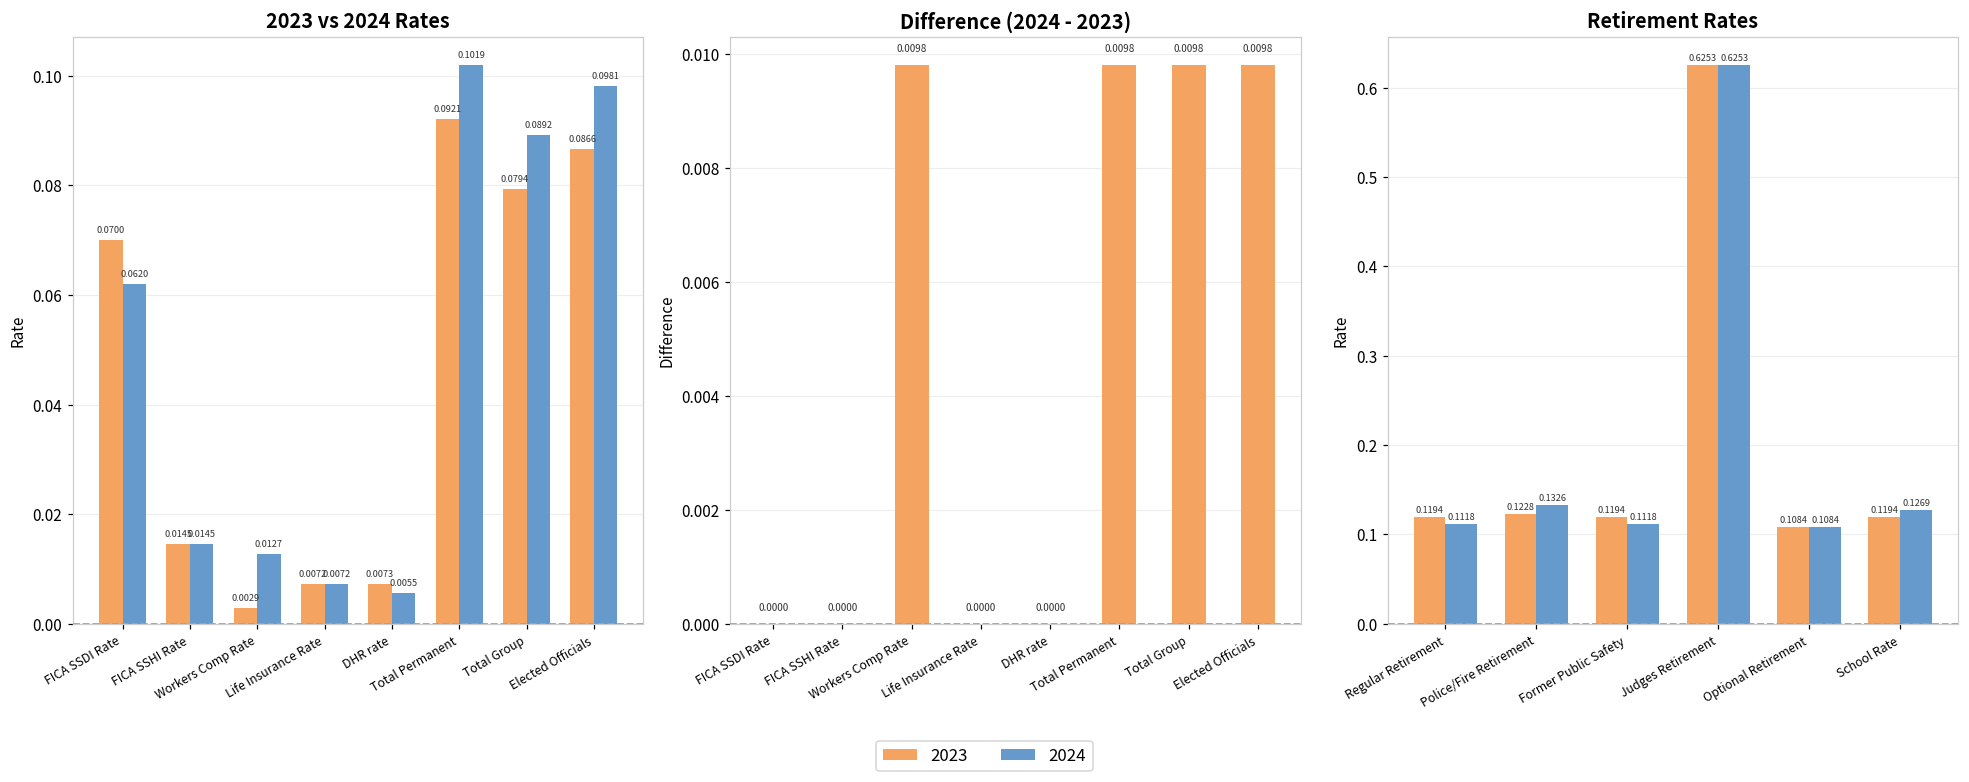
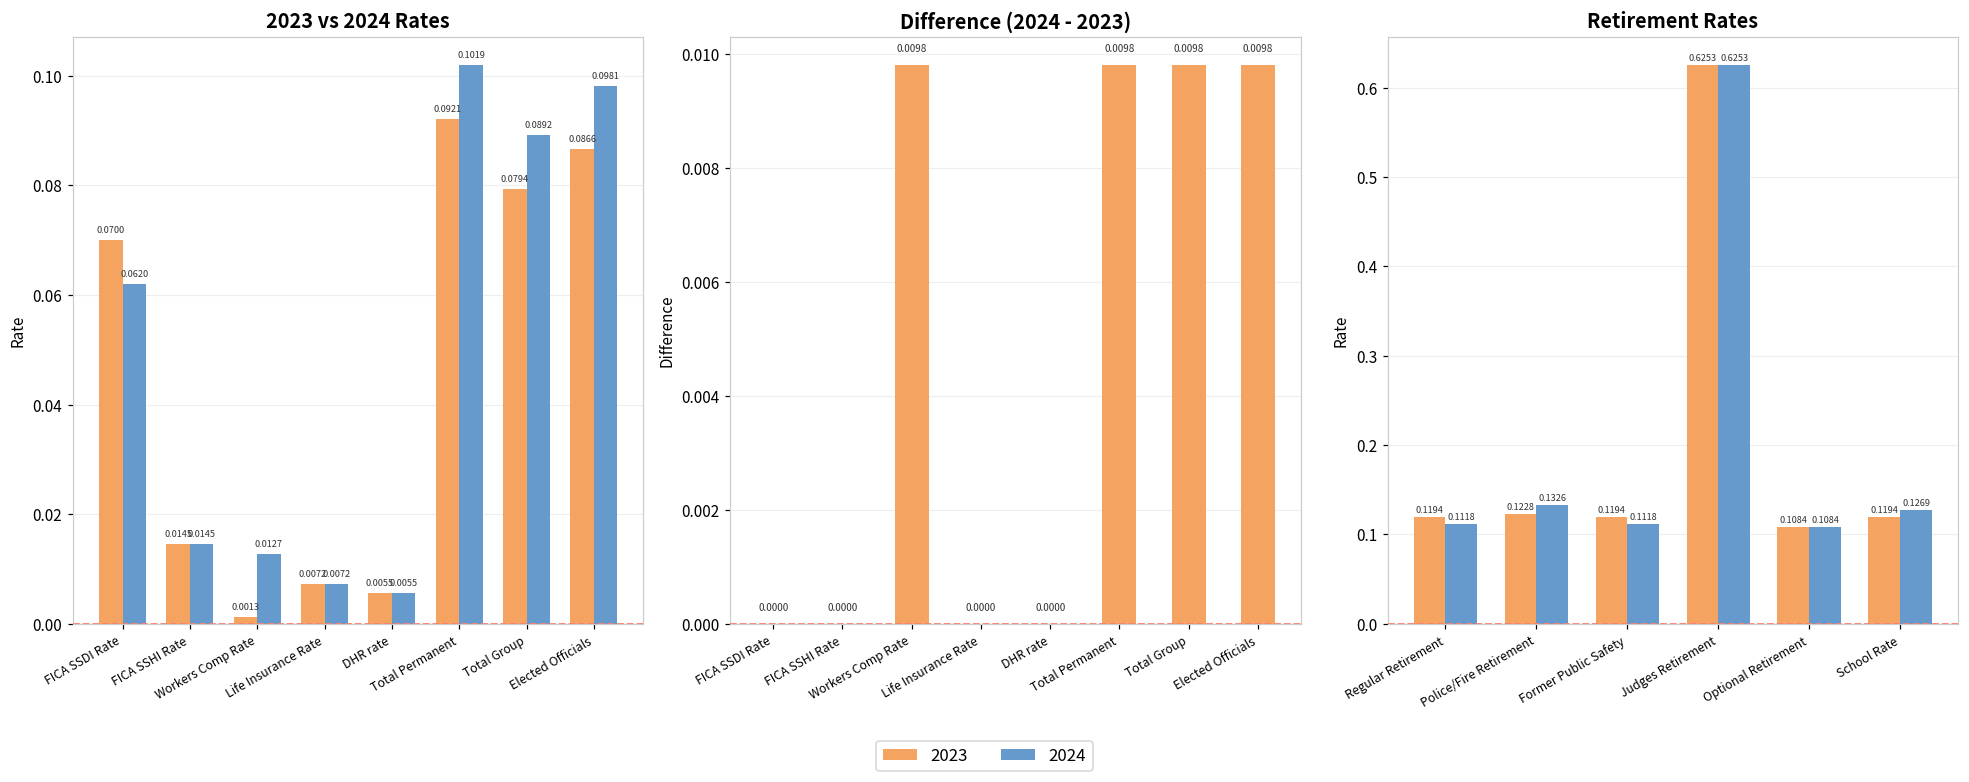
  {
    "2023 vs 2024 Rates": {
      "2023": {
        "FICA SSDI Rate": 0.0700,
-       "Workers Comp Rate": 0.0029,
-       "DHR rate": 0.0073,
+       "Workers Comp Rate": 0.0013,
+       "DHR rate": 0.0055,
        "Total Permanent": 0.0921,
        "Total Group": 0.0794,
        "Elected Officials": 0.0866
      },
      "2024": {
        "FICA SSDI Rate": 0.0620,
        "Workers Comp Rate": 0.0127,
        "DHR rate": 0.0055,
        "Total Permanent": 0.1019,
        "Total Group": 0.0892,
        "Elected Officials": 0.0981
      }
    },
    "Difference (2024 - 2023)": {
      "FICA SSDI Rate": 0.0000,
      "FICA SSHI Rate": 0.0000,
      "Workers Comp Rate": 0.0098,
      "Life Insurance Rate": 0.0000,
      "DHR rate": 0.0000,
      "Total Permanent": 0.0098,
      "Total Group": 0.0098,
      "Elected Officials": 0.0098
    },
    "Retirement Rates": {
      "2023": {
        "Regular Retirement": 0.1194,
        "Police/Fire Retirement": 0.1228,
        "Former Public Safety": 0.1194,
        "Judges Retirement": 0.6253,
        "Optional Retirement": 0.1084,
        "School Rate": 0.1194
      },
      "2024": {
        "Regular Retirement": 0.1118,
        "Police/Fire Retirement": 0.1326,
        "Former Public Safety": 0.1118,
        "Judges Retirement": 0.6253,
        "Optional Retirement": 0.1084,
        "School Rate": 0.1269
      }
    }
  }
